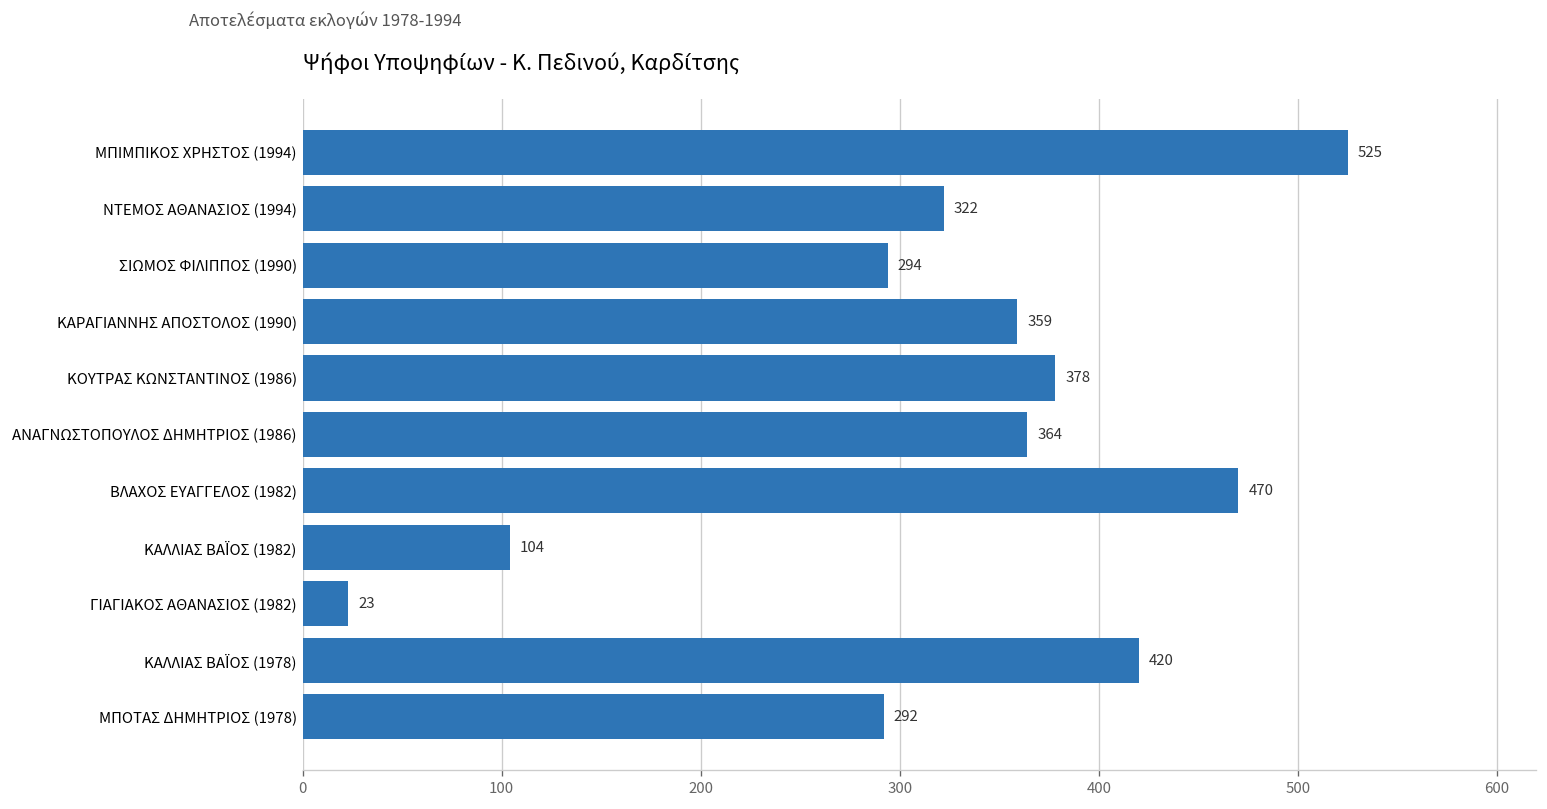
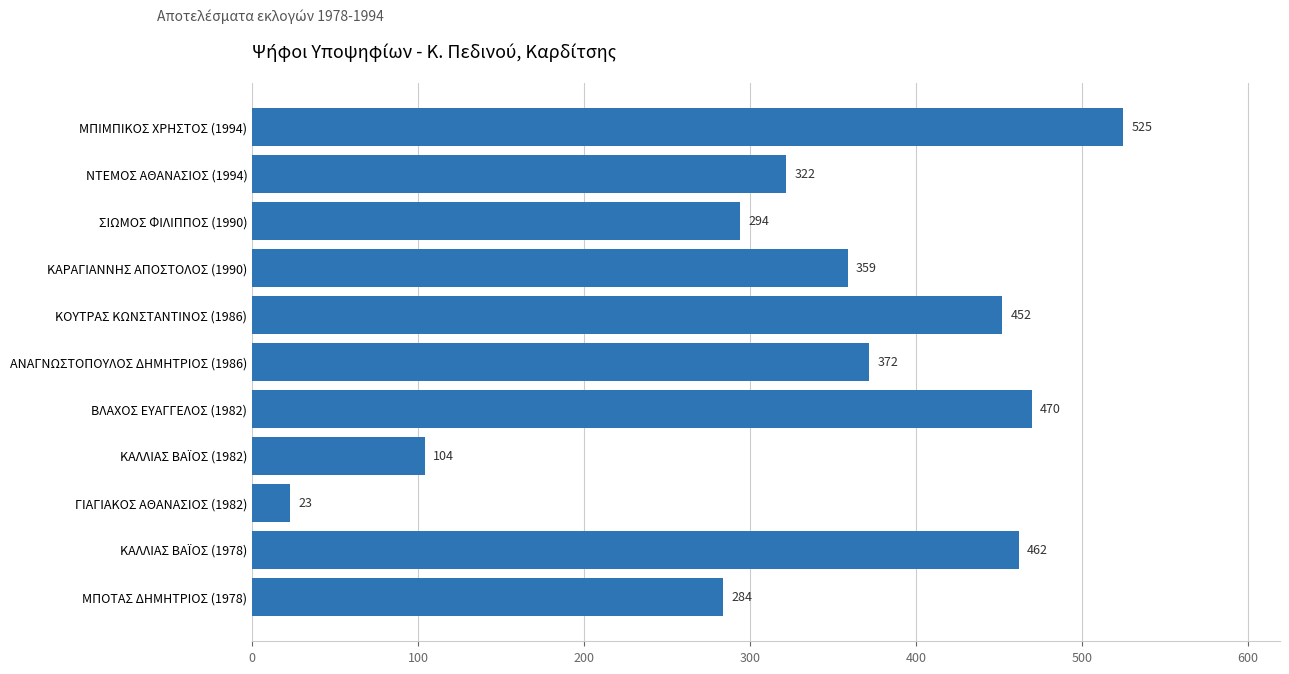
  {
    "ΜΠΙΜΠΙΚΟΣ ΧΡΗΣΤΟΣ (1994)": 525,
    "ΝΤΕΜΟΣ ΑΘΑΝΑΣΙΟΣ (1994)": 322,
    "ΣΙΩΜΟΣ ΦΙΛΙΠΠΟΣ (1990)": 294,
    "ΚΑΡΑΓΙΑΝΝΗΣ ΑΠΟΣΤΟΛΟΣ (1990)": 359,
-   "ΚΟΥΤΡΑΣ ΚΩΝΣΤΑΝΤΙΝΟΣ (1986)": 378,
-   "ΑΝΑΓΝΩΣΤΟΠΟΥΛΟΣ ΔΗΜΗΤΡΙΟΣ (1986)": 364,
+   "ΚΟΥΤΡΑΣ ΚΩΝΣΤΑΝΤΙΝΟΣ (1986)": 452,
+   "ΑΝΑΓΝΩΣΤΟΠΟΥΛΟΣ ΔΗΜΗΤΡΙΟΣ (1986)": 372,
    "ΒΛΑΧΟΣ ΕΥΑΓΓΕΛΟΣ (1982)": 470,
    "ΚΑΛΛΙΑΣ ΒΑΪΟΣ (1982)": 104,
    "ΓΙΑΓΙΑΚΟΣ ΑΘΑΝΑΣΙΟΣ (1982)": 23,
-   "ΚΑΛΛΙΑΣ ΒΑΪΟΣ (1978)": 420,
-   "ΜΠΟΤΑΣ ΔΗΜΗΤΡΙΟΣ (1978)": 292
+   "ΚΑΛΛΙΑΣ ΒΑΪΟΣ (1978)": 462,
+   "ΜΠΟΤΑΣ ΔΗΜΗΤΡΙΟΣ (1978)": 284
  }
